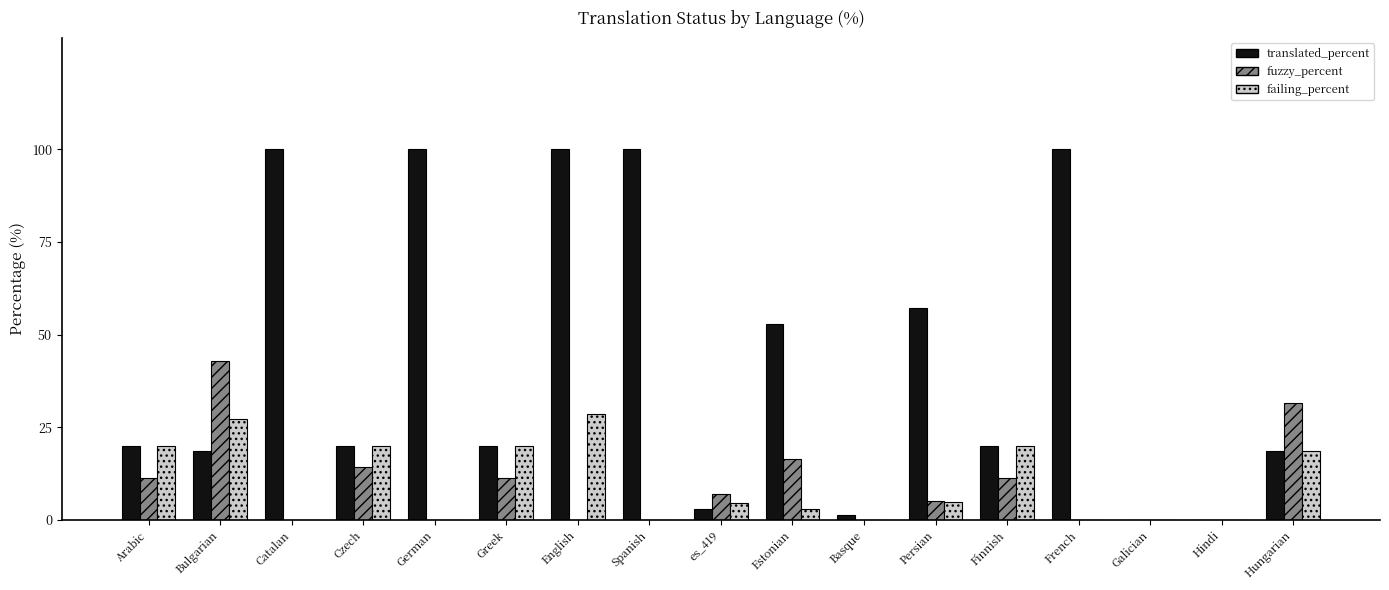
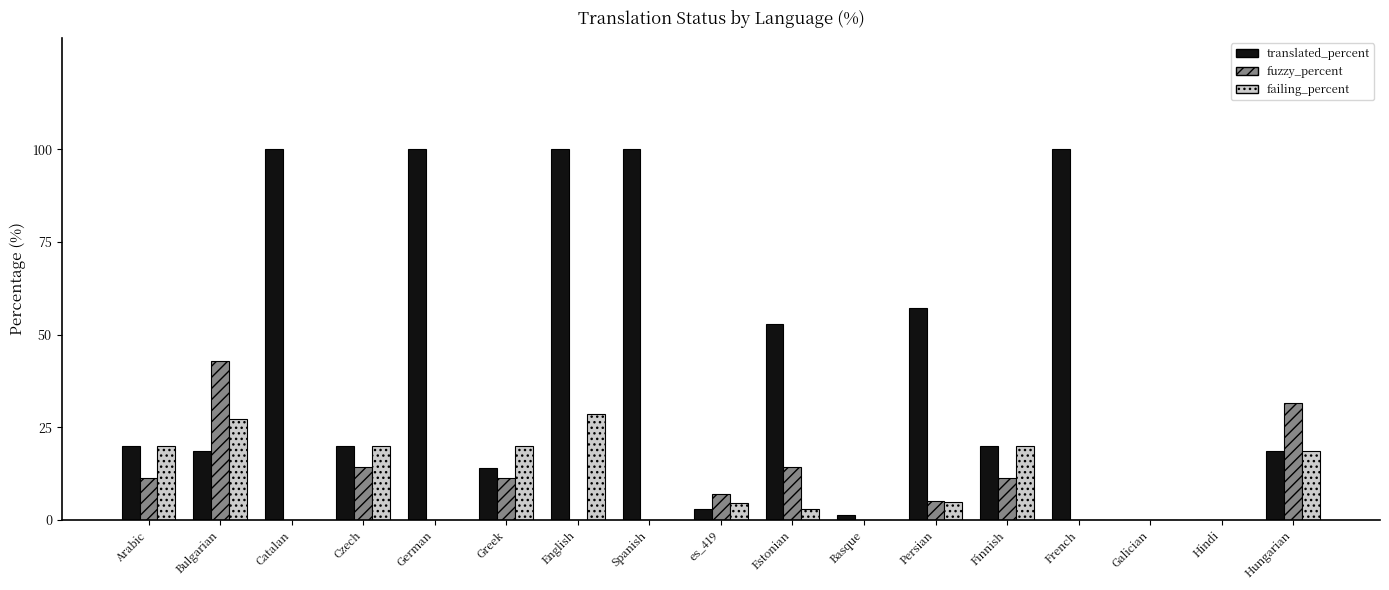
  {
    "translated_percent": {
      "Arabic": 20,
      "Bulgarian": 19,
      "Catalan": 100,
      "Czech": 20,
      "German": 100,
-     "Greek": 20,
+     "Greek": 14,
      "English": 100,
      "Spanish": 100,
      "es_419": 3,
      "Estonian": 53,
      "Basque": 1,
      "Persian": 57,
      "Finnish": 20,
      "French": 100,
      "Galician": 0,
      "Hindi": 0,
      "Hungarian": 19
    },
    "fuzzy_percent": {
      "Arabic": 11,
      "Bulgarian": 43,
      "Catalan": 0,
      "Czech": 14,
      "German": 0,
      "Greek": 11,
      "English": 0,
      "Spanish": 0,
      "es_419": 7,
-     "Estonian": 16,
+     "Estonian": 14,
      "Basque": 0,
      "Persian": 5,
      "Finnish": 11,
      "French": 0,
      "Galician": 0,
      "Hindi": 0,
      "Hungarian": 31
    },
    "failing_percent": {
      "Arabic": 20,
      "Bulgarian": 27,
      "Catalan": 0,
      "Czech": 20,
      "German": 0,
      "Greek": 20,
      "English": 29,
      "Spanish": 0,
      "es_419": 5,
      "Estonian": 3,
      "Basque": 0,
      "Persian": 5,
      "Finnish": 20,
      "French": 0,
      "Galician": 0,
      "Hindi": 0,
      "Hungarian": 19
    }
  }
